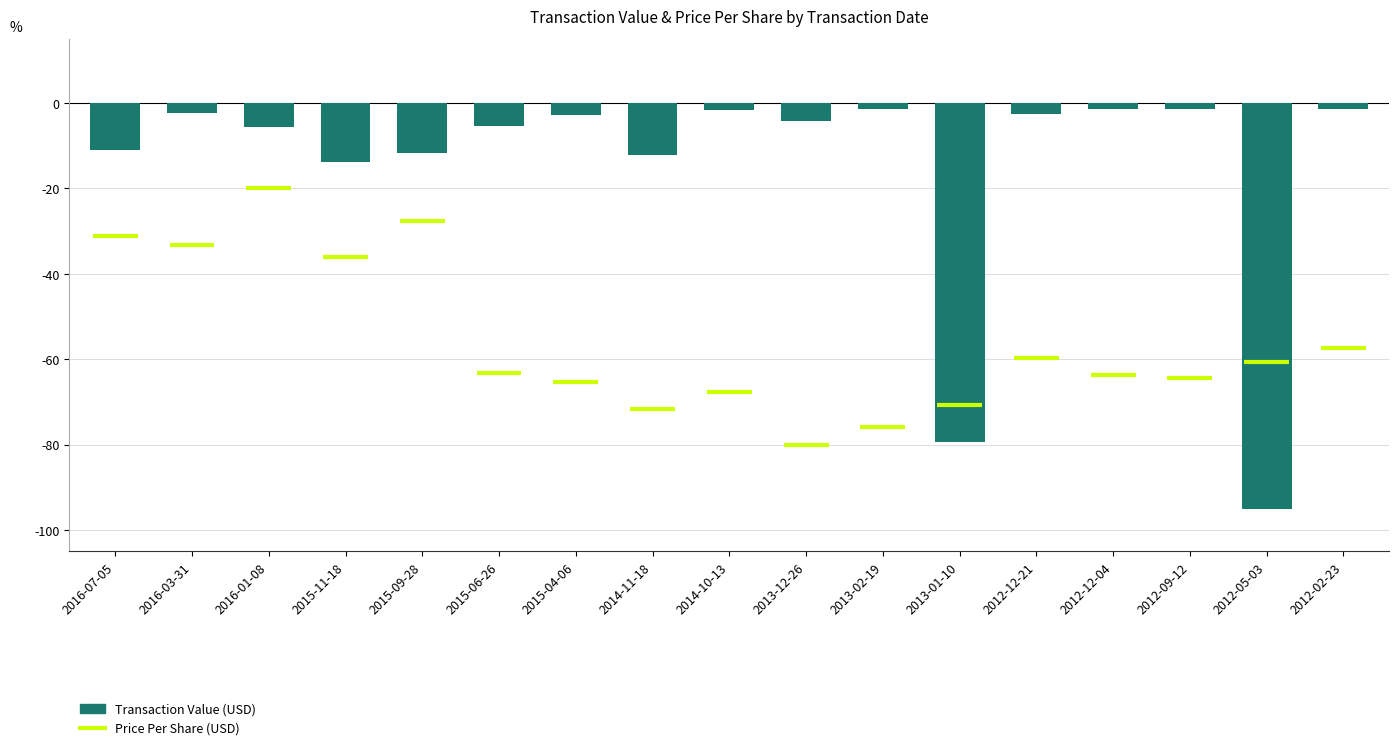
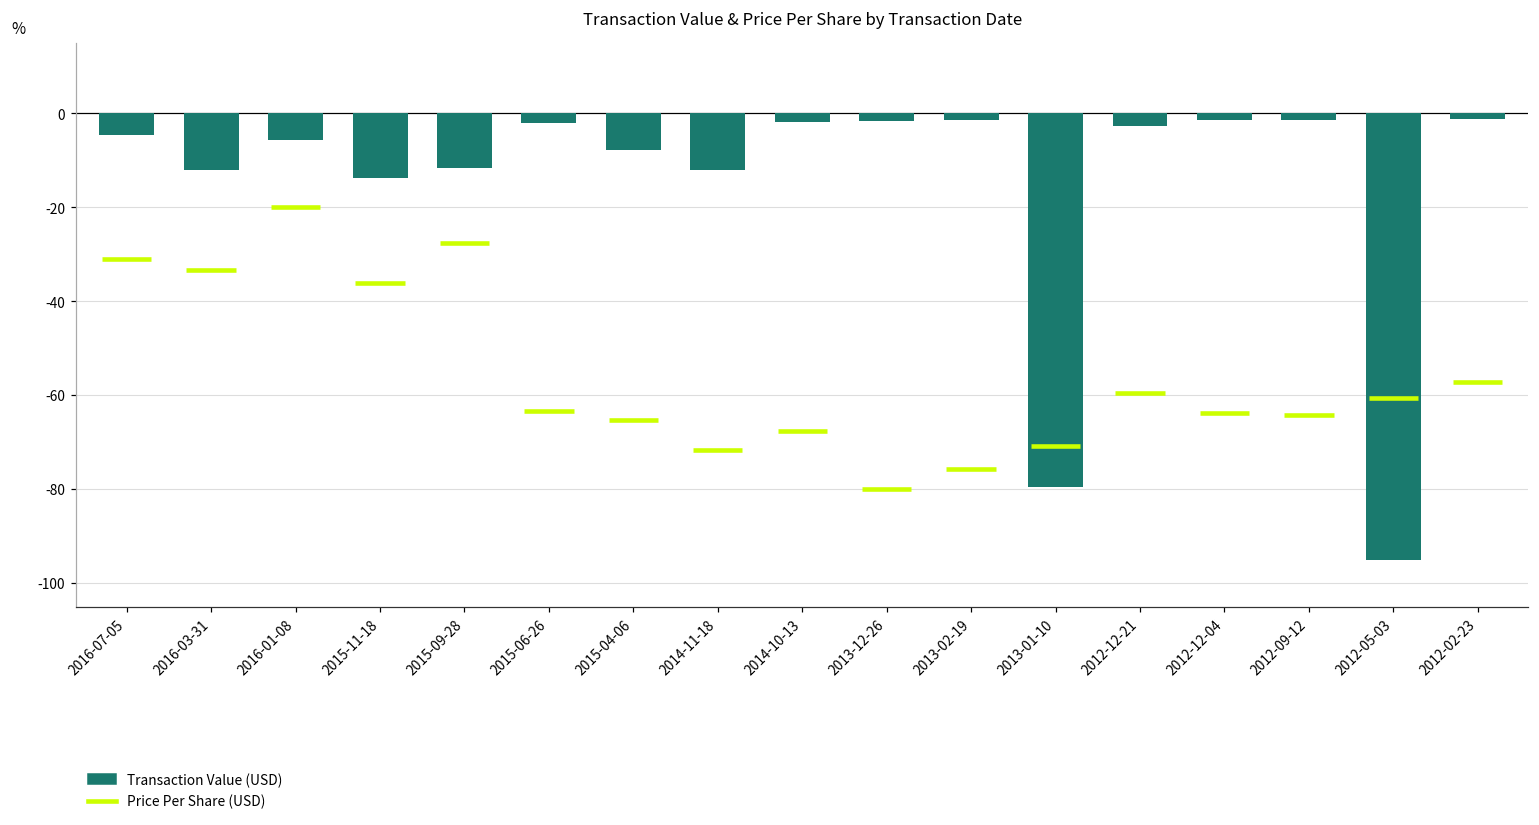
  {
    "Transaction Value (USD)": {
-     "2016-07-05": -11,
-     "2016-03-31": -2,
+     "2016-07-05": -5,
+     "2016-03-31": -12,
      "2016-01-08": -6,
      "2015-11-18": -14,
      "2015-09-28": -12,
-     "2015-06-26": -5,
-     "2015-04-06": -3,
+     "2015-06-26": -2,
+     "2015-04-06": -8,
      "2014-11-18": -12,
      "2014-10-13": -2,
-     "2013-12-26": -4,
+     "2013-12-26": -2,
      "2013-02-19": -1,
      "2013-01-10": -79,
      "2012-12-21": -3,
      "2012-12-04": -1,
      "2012-09-12": -1,
      "2012-05-03": -95,
      "2012-02-23": -1
    }
  }
